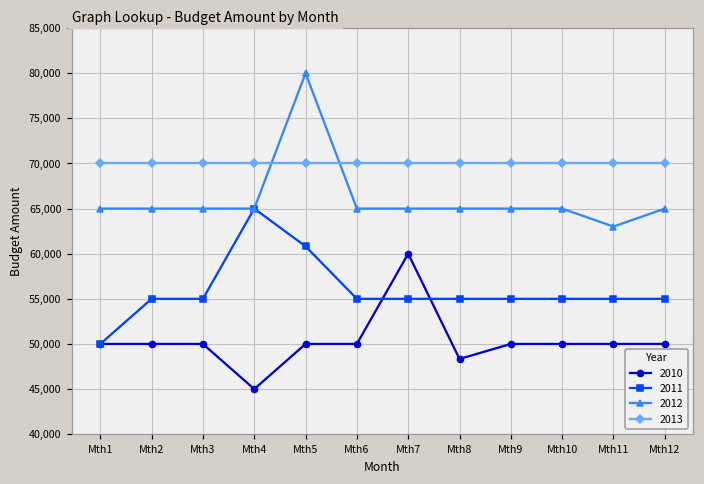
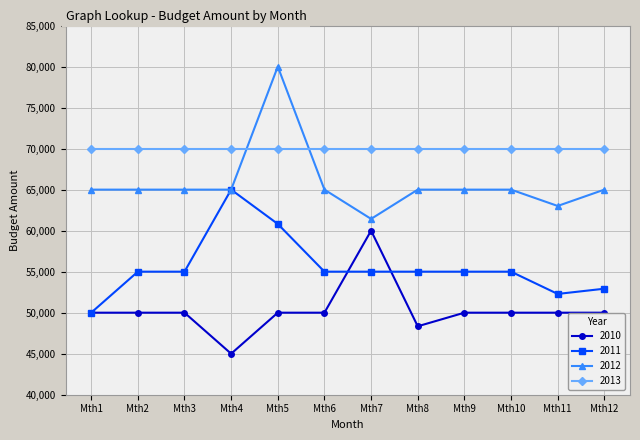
  {
    "2010": {
      "Mth2": "50,000",
      "Mth3": "50,000",
      "Mth4": "45,000",
      "Mth5": "50,000",
      "Mth6": "50,000",
      "Mth7": "60,000",
      "Mth8": "48,000",
      "Mth9": "50,000",
      "Mth10": "50,000",
      "Mth11": "50,000"
    },
    "2011": {
      "Mth2": "55,000",
      "Mth3": "55,000",
      "Mth5": "61,000",
      "Mth6": "55,000",
      "Mth7": "55,000",
      "Mth8": "55,000",
      "Mth9": "55,000",
      "Mth10": "55,000",
-     "Mth11": "55,000",
-     "Mth12": "55,000"
+     "Mth11": "52,000",
+     "Mth12": "53,000"
    },
    "2012": {
      "Mth1": "65,000",
      "Mth2": "65,000",
      "Mth3": "65,000",
      "Mth5": "80,000",
      "Mth6": "65,000",
-     "Mth7": "65,000",
+     "Mth7": "61,000",
      "Mth8": "65,000",
      "Mth9": "65,000",
      "Mth10": "65,000",
      "Mth11": "63,000",
      "Mth12": "65,000"
    },
    "2013": {
      "Mth1": "70,000",
      "Mth2": "70,000",
      "Mth3": "70,000",
      "Mth4": "70,000",
      "Mth5": "70,000",
      "Mth6": "70,000",
      "Mth7": "70,000",
      "Mth8": "70,000",
      "Mth9": "70,000",
      "Mth10": "70,000",
      "Mth11": "70,000",
      "Mth12": "70,000"
    }
  }
